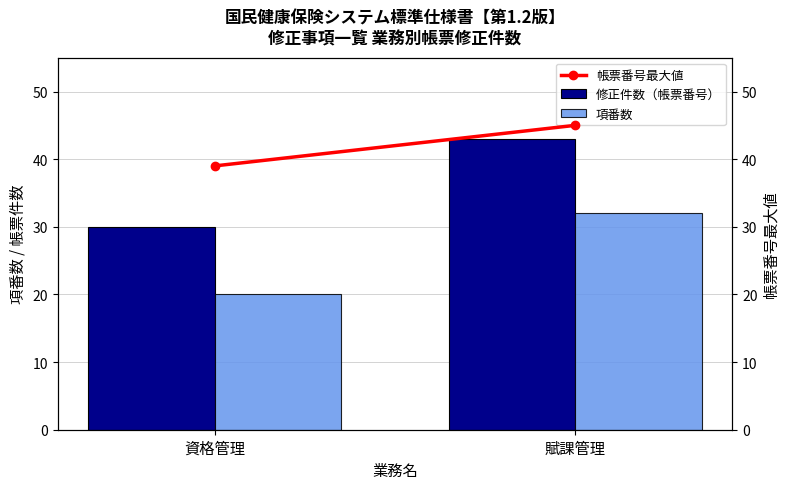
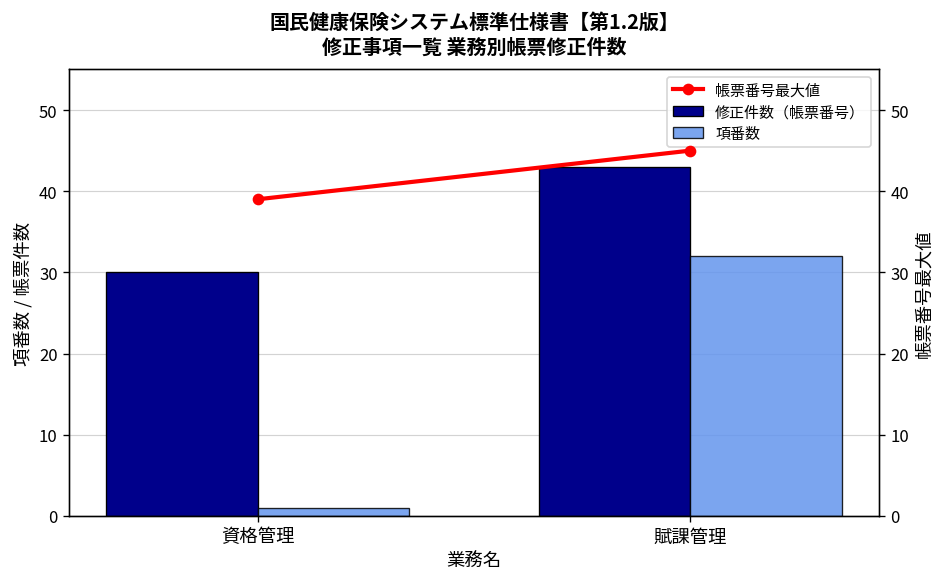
  {
    "修正件数（帳票番号）": {
      "資格管理": 30,
      "賦課管理": 43
    },
    "項番数": {
-     "資格管理": 20,
+     "資格管理": 1,
      "賦課管理": 32
    },
    "帳票番号最大値": {
      "資格管理": 39
    }
  }
